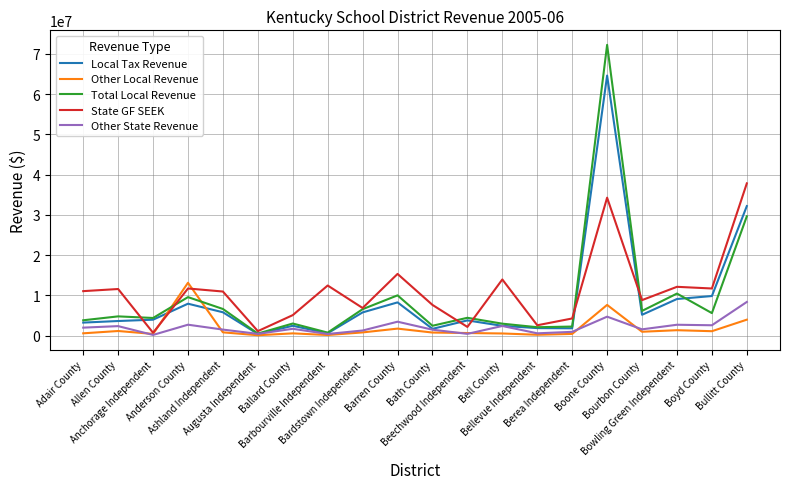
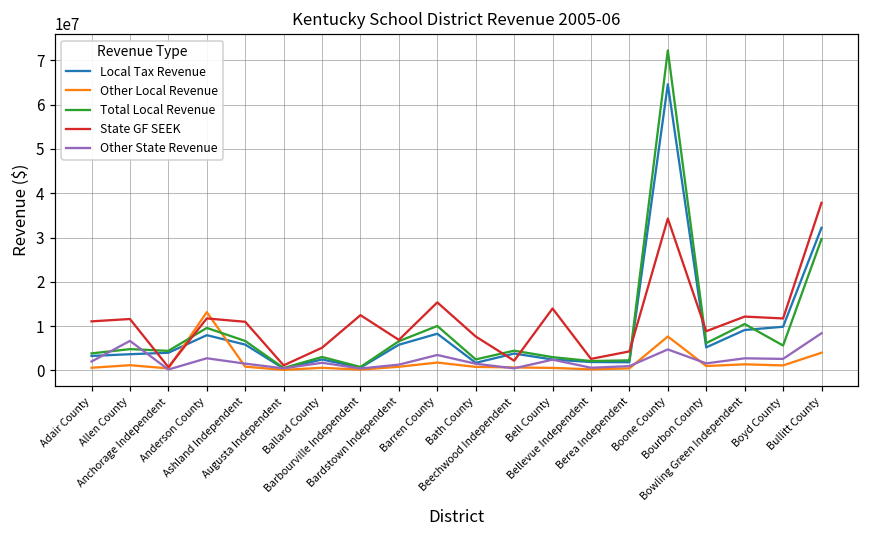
  {
    "Local Tax Revenue": {
      "Allen County": 4000000,
      "Anderson County": 8000000,
      "Ashland Independent": 6000000,
      "Bardstown Independent": 6000000,
      "Barren County": 8000000,
      "Beechwood Independent": 4000000,
      "Boone County": 65000000,
      "Bourbon County": 5000000,
      "Bowling Green Independent": 9000000,
      "Boyd County": 10000000,
      "Bullitt County": 32000000
    },
    "Other Local Revenue": {
      "Adair County": 1000000,
      "Allen County": 1000000,
      "Anderson County": 13000000,
      "Ashland Independent": 1000000,
      "Ballard County": 1000000,
      "Barren County": 2000000,
      "Bath County": 1000000,
      "Bell County": 1000000,
      "Boone County": 8000000,
      "Bowling Green Independent": 1000000,
      "Boyd County": 1000000,
      "Bullitt County": 4000000
    },
    "Total Local Revenue": {
      "Allen County": 5000000,
      "Anderson County": 10000000,
      "Ashland Independent": 7000000,
      "Barren County": 10000000,
      "Bath County": 2000000,
      "Beechwood Independent": 4000000,
      "Boone County": 72000000,
      "Bourbon County": 6000000,
      "Bowling Green Independent": 10000000,
      "Boyd County": 6000000,
      "Bullitt County": 30000000
    },
    "State GF SEEK": {
      "Adair County": 11000000,
      "Allen County": 12000000,
      "Anderson County": 12000000,
      "Ashland Independent": 11000000,
      "Ballard County": 5000000,
      "Barbourville Independent": 12000000,
      "Barren County": 15000000,
      "Bath County": 8000000,
      "Beechwood Independent": 2000000,
      "Bell County": 14000000,
      "Berea Independent": 4000000,
      "Boone County": 34000000,
      "Bourbon County": 9000000,
      "Bowling Green Independent": 12000000,
      "Boyd County": 12000000,
      "Bullitt County": 38000000
    },
    "Other State Revenue": {
      "Adair County": 2000000,
-     "Allen County": 2000000,
+     "Allen County": 7000000,
      "Anderson County": 3000000,
      "Ashland Independent": 2000000,
      "Ballard County": 2000000,
      "Barren County": 3000000,
      "Boone County": 5000000,
      "Bowling Green Independent": 3000000,
      "Boyd County": 3000000,
      "Bullitt County": 8000000
    }
  }
